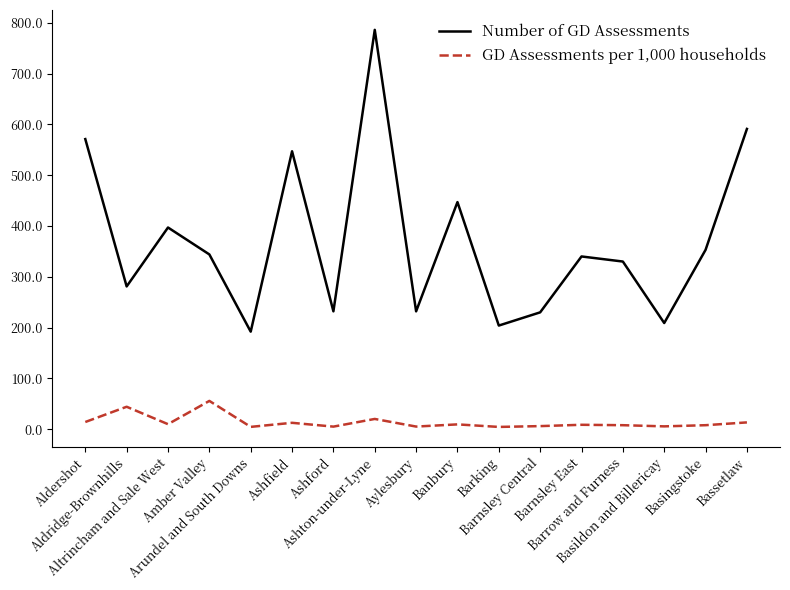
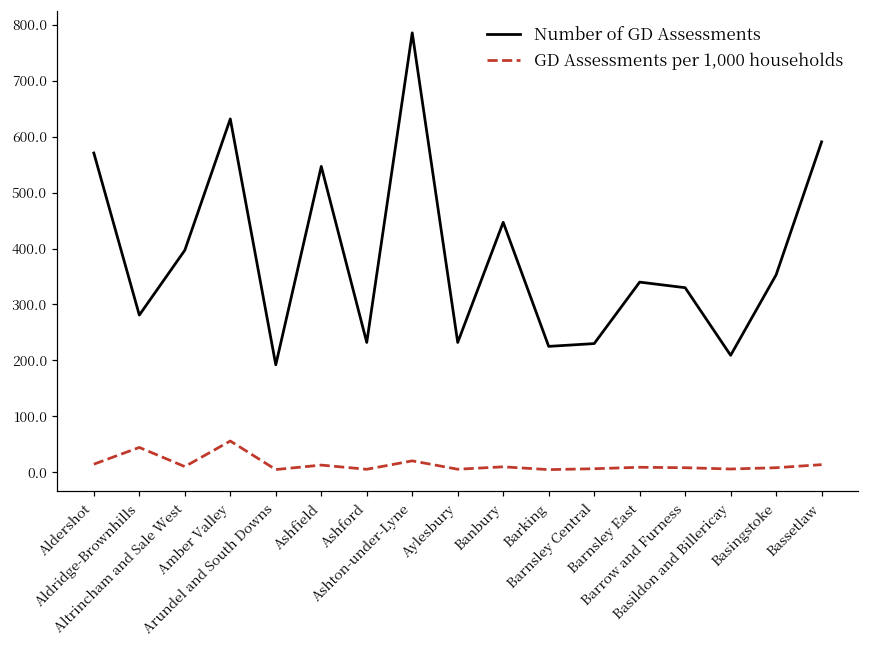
  {
    "Number of GD Assessments": {
      "Aldershot": 570,
      "Aldridge-Brownhills": 280,
      "Altrincham and Sale West": 400,
-     "Amber Valley": 340,
+     "Amber Valley": 630,
      "Arundel and South Downs": 190,
      "Ashfield": 550,
      "Ashford": 230,
      "Ashton-under-Lyne": 790,
      "Aylesbury": 230,
      "Banbury": 450,
-     "Barking": 200,
+     "Barking": 230,
      "Barnsley Central": 230,
      "Barnsley East": 340,
      "Barrow and Furness": 330,
      "Basildon and Billericay": 210,
      "Basingstoke": 350,
      "Bassetlaw": 590
    },
    "GD Assessments per 1,000 households": {
      "Aldershot": 10,
      "Aldridge-Brownhills": 40,
      "Altrincham and Sale West": 10,
      "Amber Valley": 60,
      "Arundel and South Downs": 0,
      "Ashfield": 10,
      "Ashford": 10,
      "Ashton-under-Lyne": 20,
      "Aylesbury": 10,
      "Banbury": 10,
      "Barking": 0,
      "Barnsley Central": 10,
      "Barnsley East": 10,
      "Barrow and Furness": 10,
      "Basildon and Billericay": 10,
      "Basingstoke": 10,
      "Bassetlaw": 10
    }
  }
